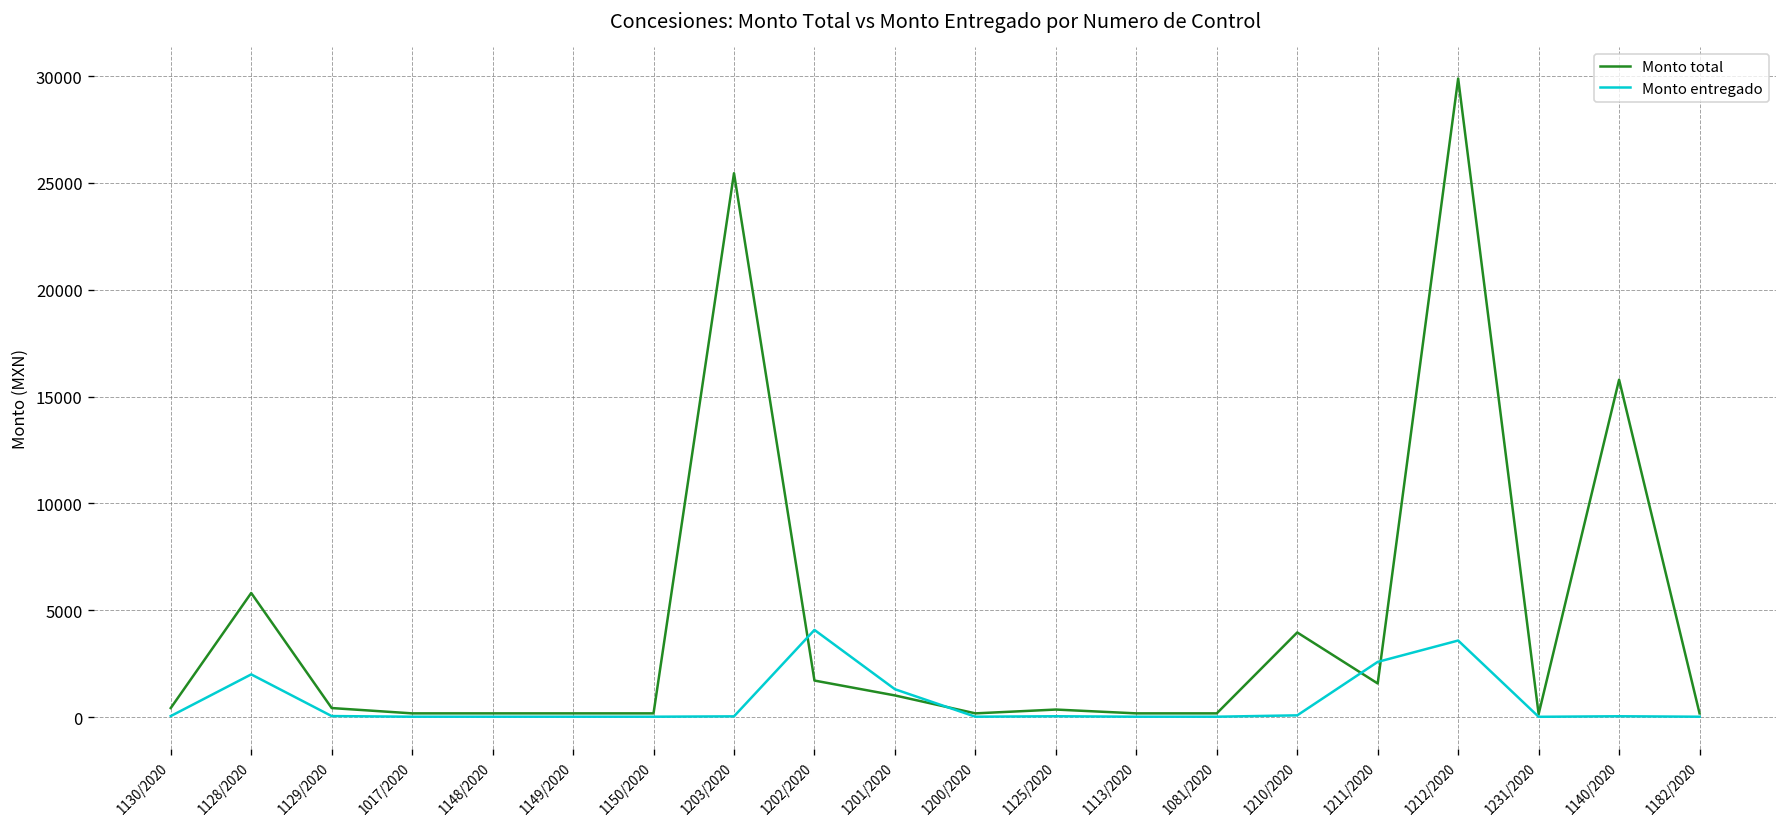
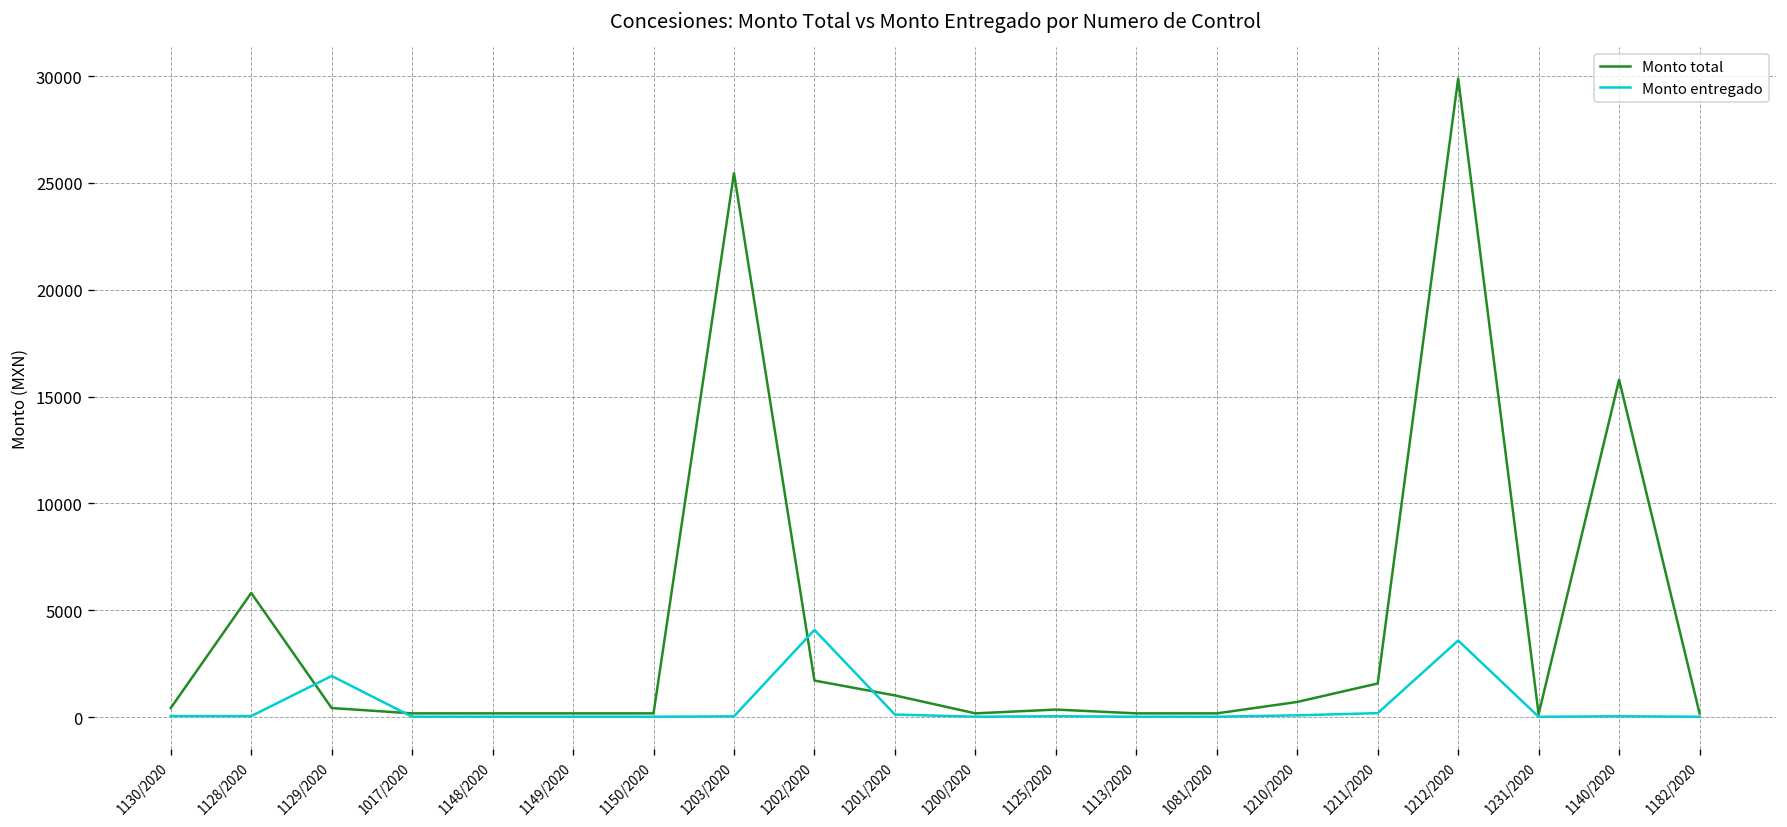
  {
    "Monto total": {
      "1130/2020": 400,
      "1128/2020": 5800,
      "1129/2020": 400,
      "1017/2020": 200,
      "1148/2020": 200,
      "1149/2020": 200,
      "1150/2020": 200,
      "1203/2020": 25500,
      "1202/2020": 1700,
      "1201/2020": 1000,
      "1200/2020": 200,
      "1125/2020": 400,
      "1113/2020": 200,
      "1081/2020": 200,
-     "1210/2020": 4000,
+     "1210/2020": 700,
      "1211/2020": 1600,
      "1212/2020": 29900,
      "1140/2020": 15800,
      "1182/2020": 200
    },
    "Monto entregado": {
      "1130/2020": 100,
-     "1128/2020": 2000,
-     "1129/2020": 100,
+     "1128/2020": 100,
+     "1129/2020": 1900,
      "1017/2020": 0,
      "1148/2020": 0,
      "1149/2020": 0,
      "1150/2020": 0,
      "1203/2020": 0,
      "1202/2020": 4100,
-     "1201/2020": 1300,
+     "1201/2020": 100,
      "1200/2020": 0,
      "1125/2020": 0,
      "1113/2020": 0,
      "1081/2020": 0,
      "1210/2020": 100,
-     "1211/2020": 2600,
+     "1211/2020": 200,
      "1212/2020": 3600,
      "1140/2020": 0,
      "1182/2020": 0
    }
  }
